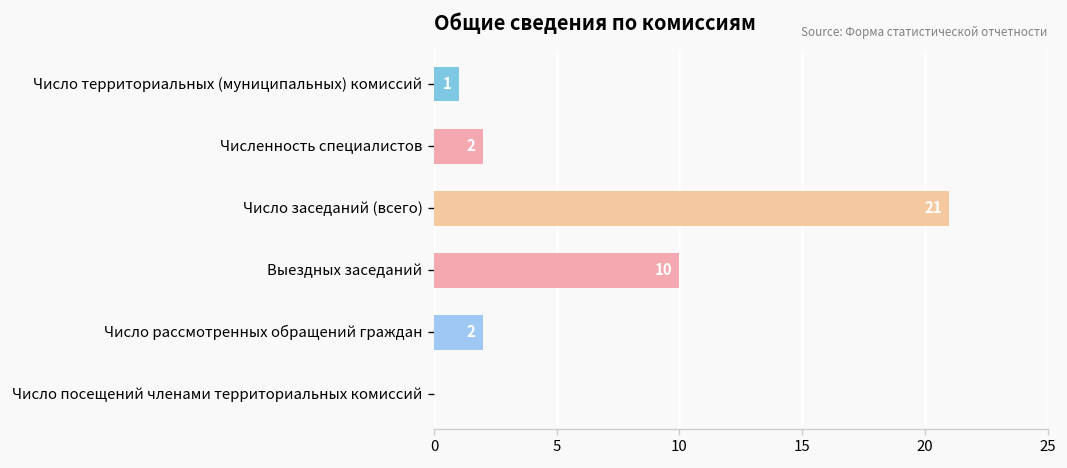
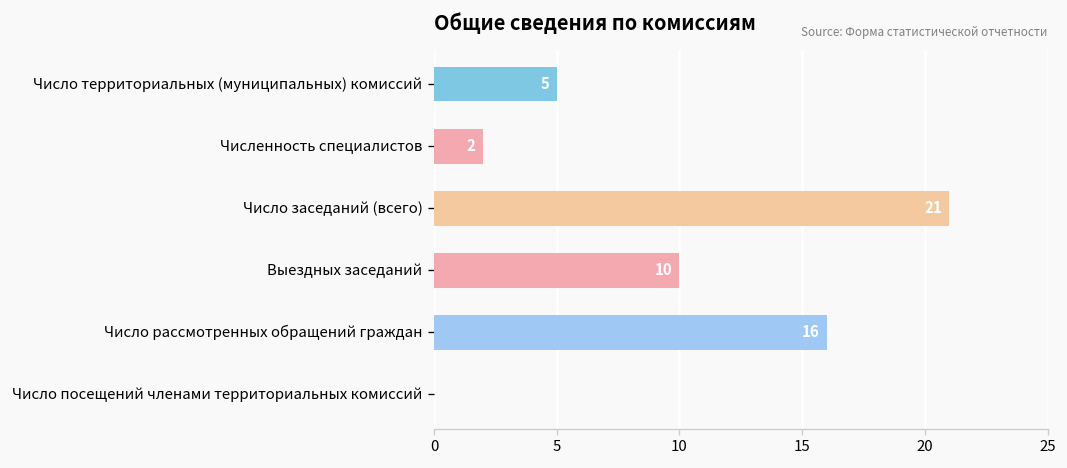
  {
-   "Число территориальных (муниципальных) комиссий": 1,
+   "Число территориальных (муниципальных) комиссий": 5,
    "Численность специалистов": 2,
    "Число заседаний (всего)": 21,
    "Выездных заседаний": 10,
-   "Число рассмотренных обращений граждан": 2
+   "Число рассмотренных обращений граждан": 16
  }
